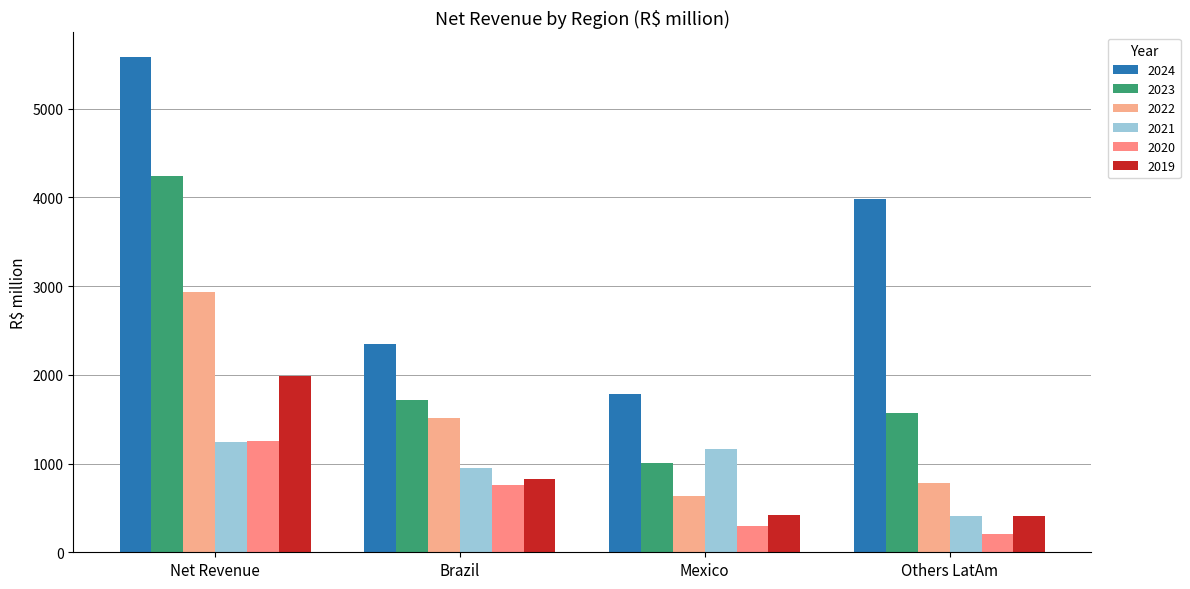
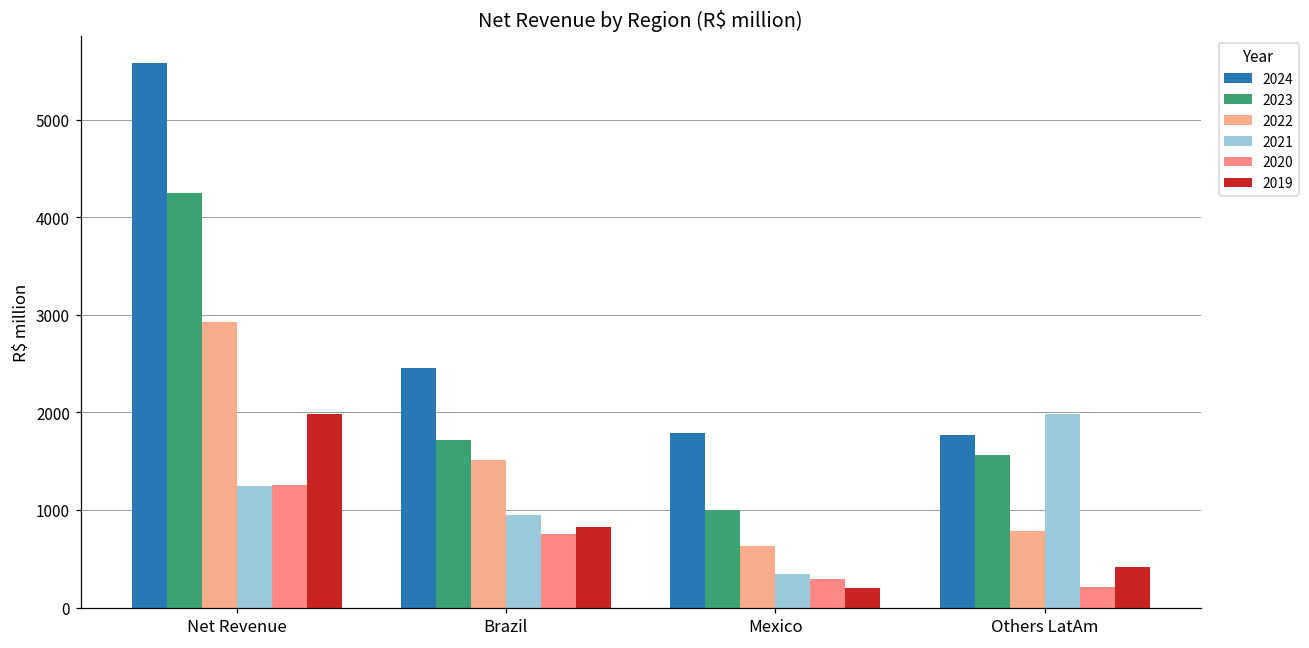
  {
    "2024": {
      "Net Revenue": 5600,
-     "Brazil": 2400,
+     "Brazil": 2500,
      "Mexico": 1800,
-     "Others LatAm": 4000
+     "Others LatAm": 1800
    },
    "2023": {
      "Net Revenue": 4200,
      "Brazil": 1700,
      "Mexico": 1000,
      "Others LatAm": 1600
    },
    "2021": {
      "Net Revenue": 1200,
      "Brazil": 900,
-     "Mexico": 1200,
-     "Others LatAm": 400
+     "Mexico": 300,
+     "Others LatAm": 2000
    },
    "2019": {
      "Net Revenue": 2000,
      "Brazil": 800,
-     "Mexico": 400,
+     "Mexico": 200,
      "Others LatAm": 400
    }
  }
